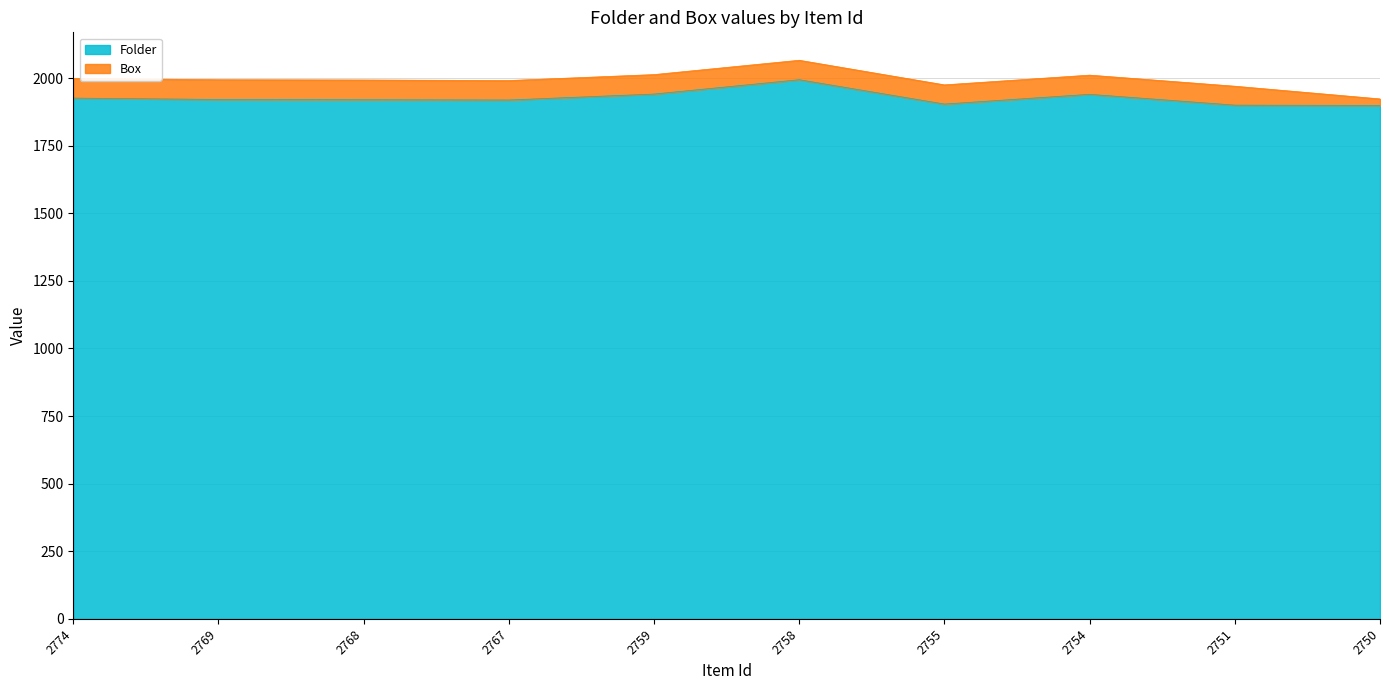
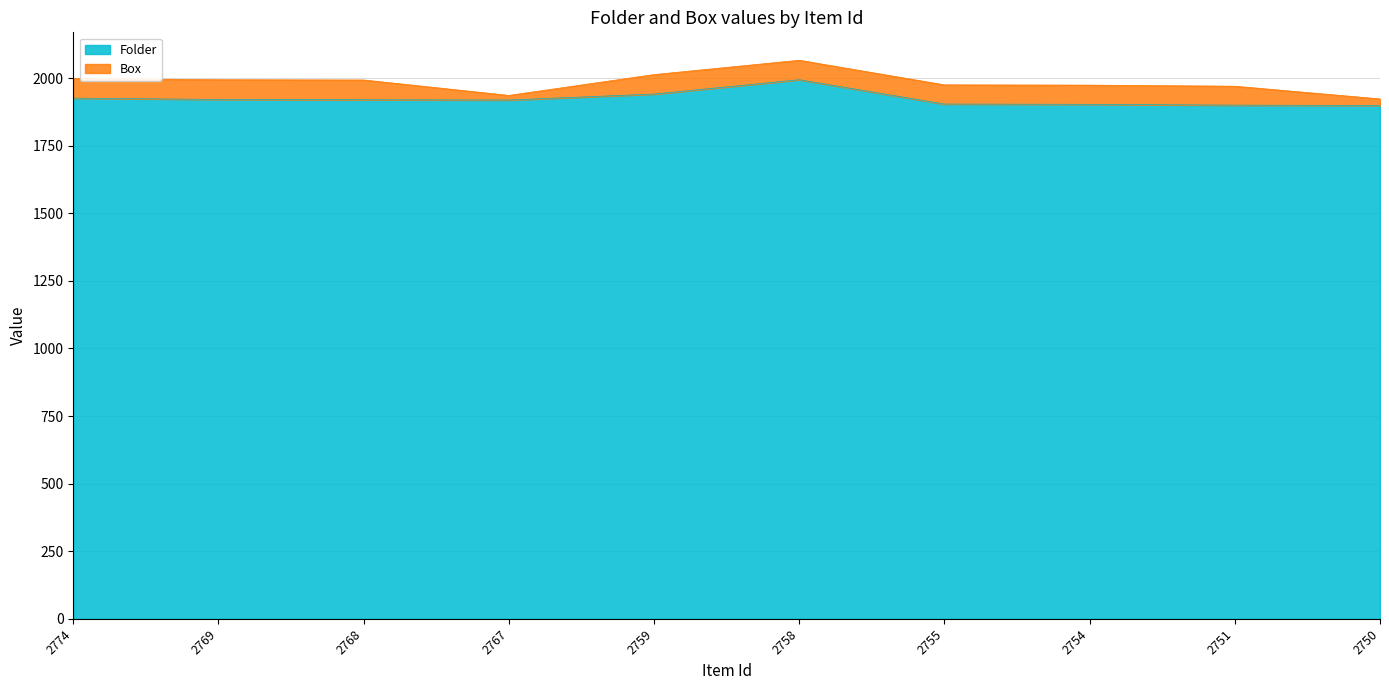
  {
    "Folder": {
      "2774": 1930,
      "2769": 1920,
      "2768": 1920,
      "2767": 1920,
      "2759": 1940,
      "2758": 1990,
      "2755": 1900,
-     "2754": 1940,
+     "2754": 1900,
      "2751": 1900,
      "2750": 1900
    },
    "Box": {
      "2774": 70,
      "2769": 70,
      "2768": 70,
-     "2767": 70,
+     "2767": 20,
      "2759": 70,
      "2758": 70,
      "2755": 70,
      "2754": 70,
      "2751": 70,
      "2750": 20
    }
  }
